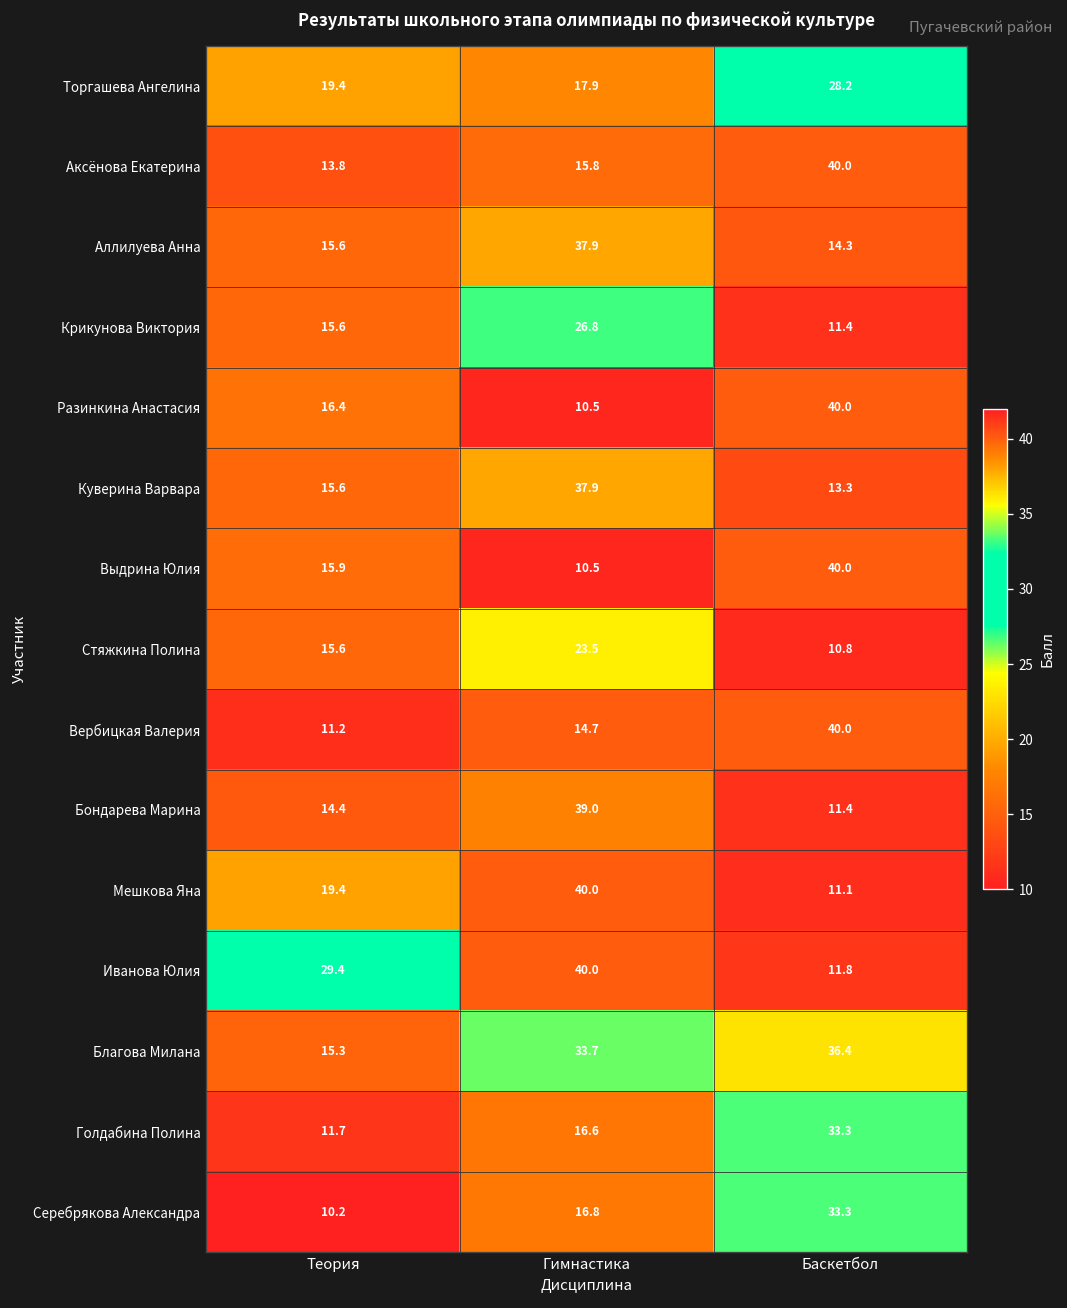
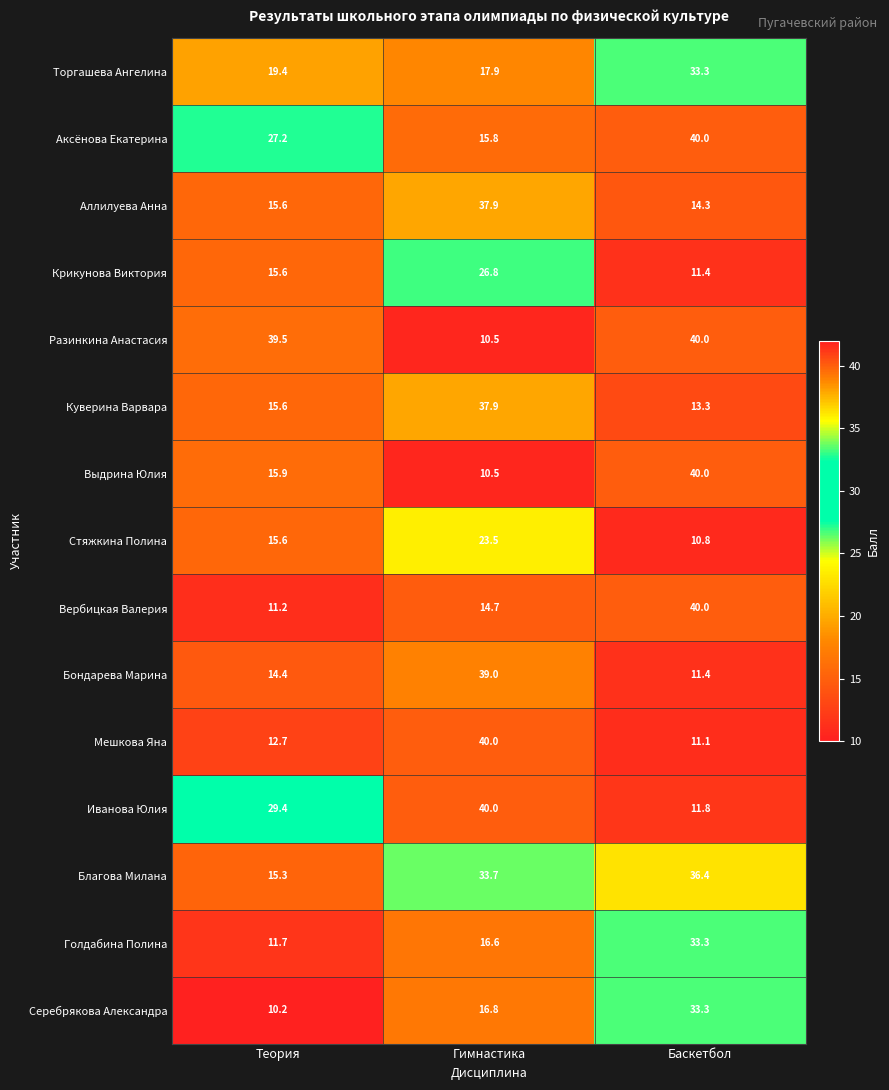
  {
    "Торгашева Ангелина": {
      "Теория": 19.4,
      "Гимнастика": 17.9,
-     "Баскетбол": 28.2
+     "Баскетбол": 33.3
    },
    "Аксёнова Екатерина": {
-     "Теория": 13.8,
+     "Теория": 27.2,
      "Гимнастика": 15.8,
      "Баскетбол": 40.0
    },
    "Аллилуева Анна": {
      "Теория": 15.6,
      "Гимнастика": 37.9,
      "Баскетбол": 14.3
    },
    "Крикунова Виктория": {
      "Теория": 15.6,
      "Гимнастика": 26.8,
      "Баскетбол": 11.4
    },
    "Разинкина Анастасия": {
-     "Теория": 16.4,
+     "Теория": 39.5,
      "Гимнастика": 10.5,
      "Баскетбол": 40.0
    },
    "Куверина Варвара": {
      "Теория": 15.6,
      "Гимнастика": 37.9,
      "Баскетбол": 13.3
    },
    "Выдрина Юлия": {
      "Теория": 15.9,
      "Гимнастика": 10.5,
      "Баскетбол": 40.0
    },
    "Стяжкина Полина": {
      "Теория": 15.6,
      "Гимнастика": 23.5,
      "Баскетбол": 10.8
    },
    "Вербицкая Валерия": {
      "Теория": 11.2,
      "Гимнастика": 14.7,
      "Баскетбол": 40.0
    },
    "Бондарева Марина": {
      "Теория": 14.4,
      "Гимнастика": 39.0,
      "Баскетбол": 11.4
    },
    "Мешкова Яна": {
-     "Теория": 19.4,
+     "Теория": 12.7,
      "Гимнастика": 40.0,
      "Баскетбол": 11.1
    },
    "Иванова Юлия": {
      "Теория": 29.4,
      "Гимнастика": 40.0,
      "Баскетбол": 11.8
    },
    "Благова Милана": {
      "Теория": 15.3,
      "Гимнастика": 33.7,
      "Баскетбол": 36.4
    },
    "Голдабина Полина": {
      "Теория": 11.7,
      "Гимнастика": 16.6,
      "Баскетбол": 33.3
    },
    "Серебрякова Александра": {
      "Теория": 10.2,
      "Гимнастика": 16.8,
      "Баскетбол": 33.3
    }
  }
